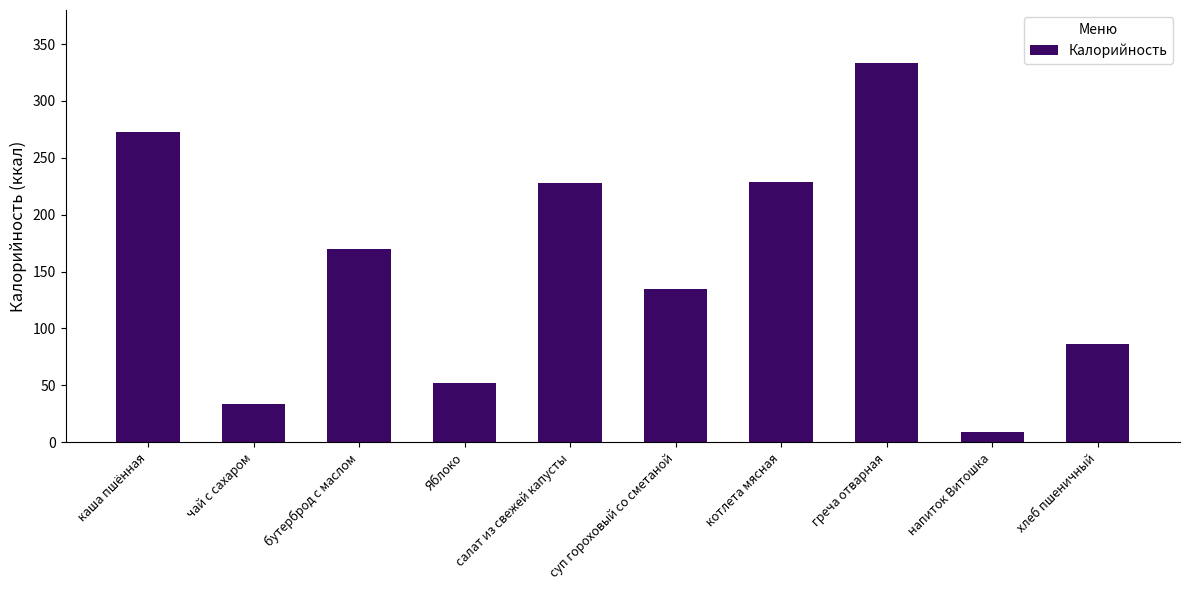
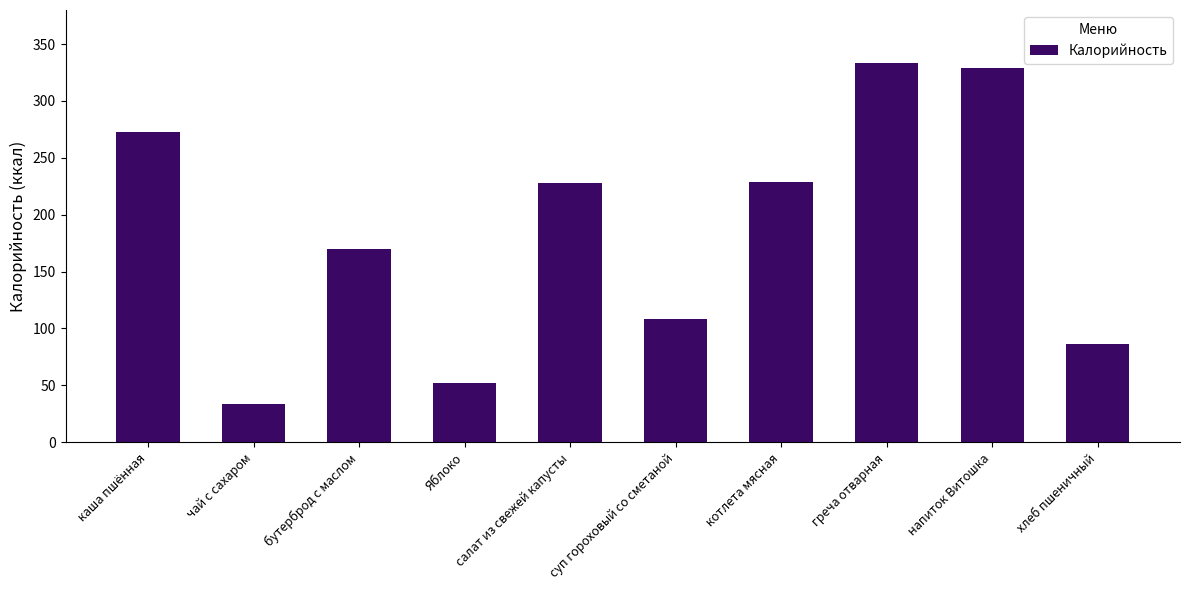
  {
    "каша пшённая": 273,
    "чай с сахаром": 34,
    "бутерброд с маслом": 170,
    "Яблоко": 52,
    "салат из свежей капусты": 228,
-   "суп гороховый со сметаной": 135,
+   "суп гороховый со сметаной": 108,
    "котлета мясная": 229,
    "греча отварная": 333,
-   "напиток Витошка": 9,
+   "напиток Витошка": 329,
    "хлеб пшеничный": 86
  }
